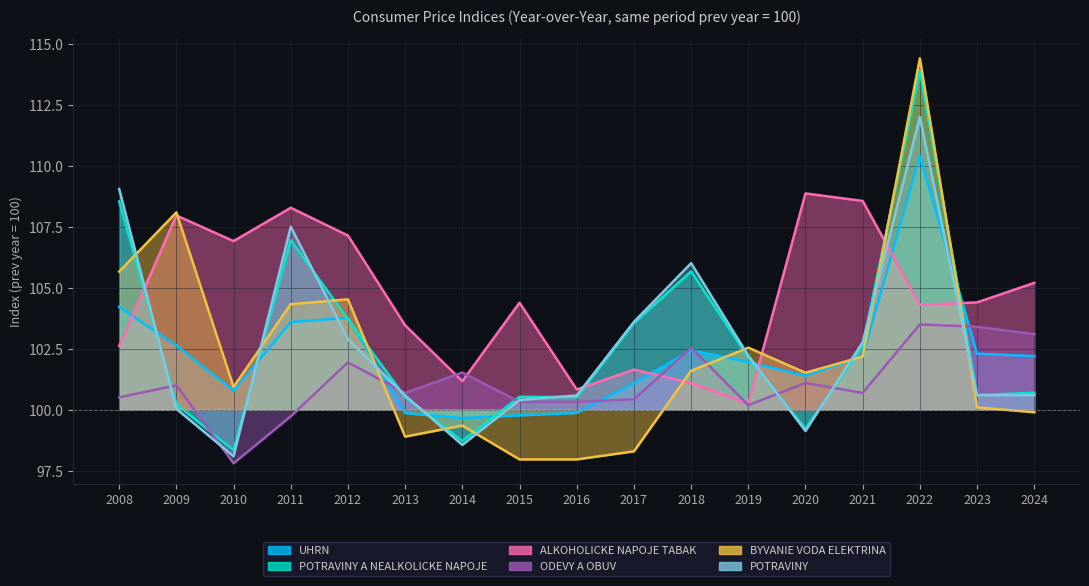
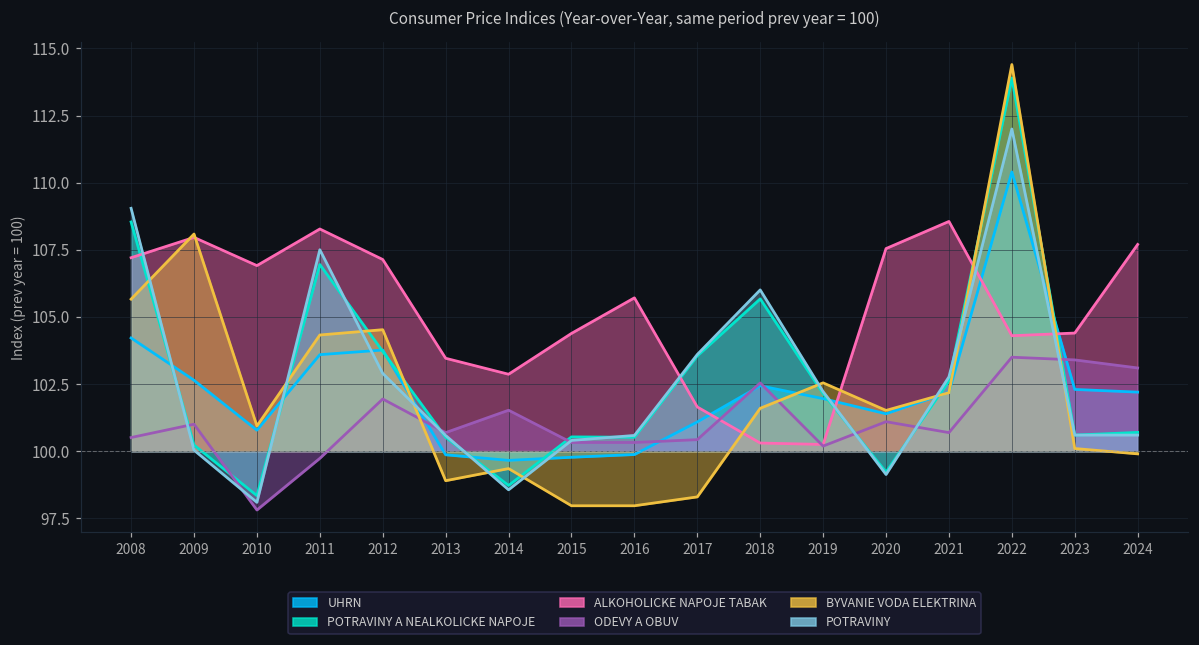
  {
    "ALKOHOLICKE NAPOJE TABAK": {
-     "2008": 102.6,
+     "2008": 107.2,
      "2009": 108.0,
      "2010": 106.9,
      "2011": 108.3,
      "2012": 107.1,
      "2013": 103.5,
-     "2014": 101.2,
+     "2014": 102.9,
      "2015": 104.4,
-     "2016": 100.8,
+     "2016": 105.7,
      "2017": 101.6,
-     "2018": 101.1,
-     "2020": 108.9,
+     "2018": 100.3,
+     "2020": 107.5,
      "2021": 108.6,
      "2022": 104.3,
      "2023": 104.4,
-     "2024": 105.2
+     "2024": 107.7
    }
  }
